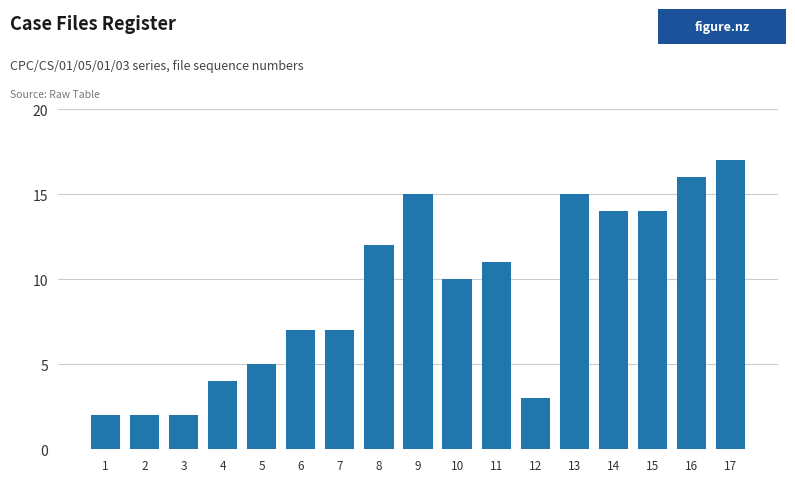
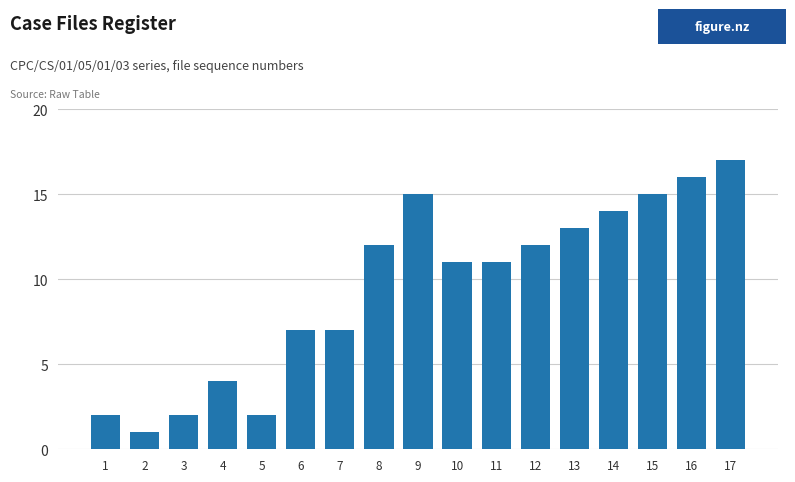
  {
    "1": 2,
-   "2": 2,
+   "2": 1,
    "3": 2,
    "4": 4,
-   "5": 5,
+   "5": 2,
    "6": 7,
    "7": 7,
    "8": 12,
    "9": 15,
-   "10": 10,
+   "10": 11,
    "11": 11,
-   "12": 3,
-   "13": 15,
+   "12": 12,
+   "13": 13,
    "14": 14,
-   "15": 14,
+   "15": 15,
    "16": 16,
    "17": 17
  }
